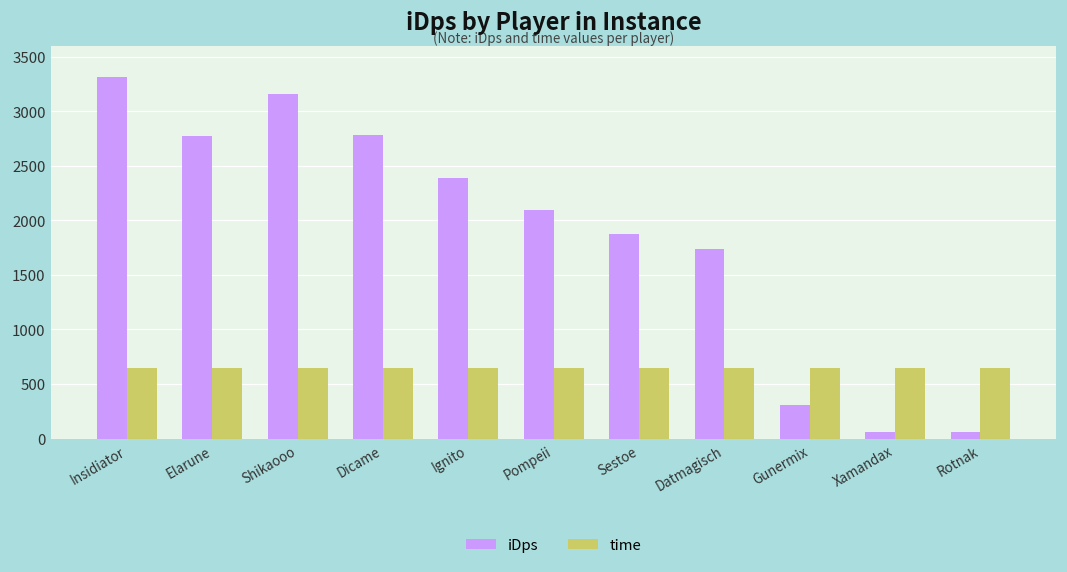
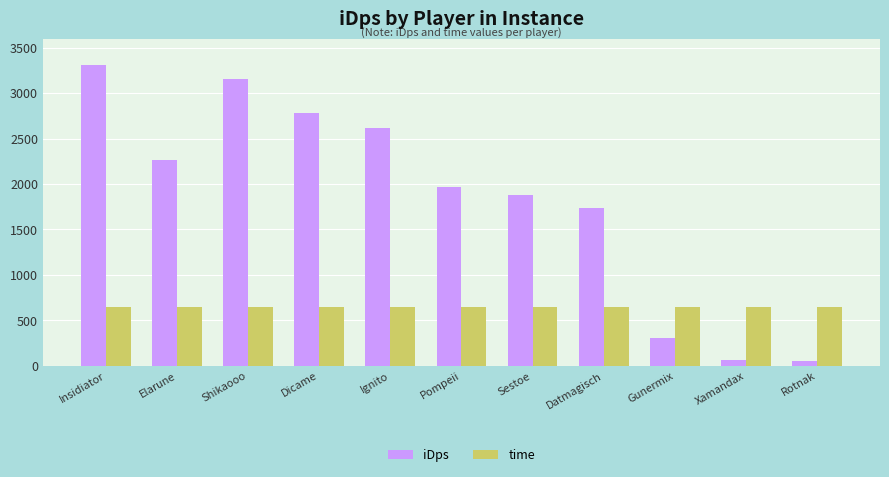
  {
    "iDps": {
      "Insidiator": 3300,
-     "Elarune": 2800,
+     "Elarune": 2300,
      "Shikaooo": 3200,
      "Dicame": 2800,
-     "Ignito": 2400,
-     "Pompeii": 2100,
+     "Ignito": 2600,
+     "Pompeii": 2000,
      "Sestoe": 1900,
      "Datmagisch": 1700,
      "Gunermix": 300,
      "Xamandax": 100,
      "Rotnak": 100
    },
    "time": {
      "Insidiator": 600,
      "Elarune": 600,
      "Shikaooo": 600,
      "Dicame": 600,
      "Ignito": 600,
      "Pompeii": 600,
      "Sestoe": 600,
      "Datmagisch": 600,
      "Gunermix": 600,
      "Xamandax": 600,
      "Rotnak": 600
    }
  }
